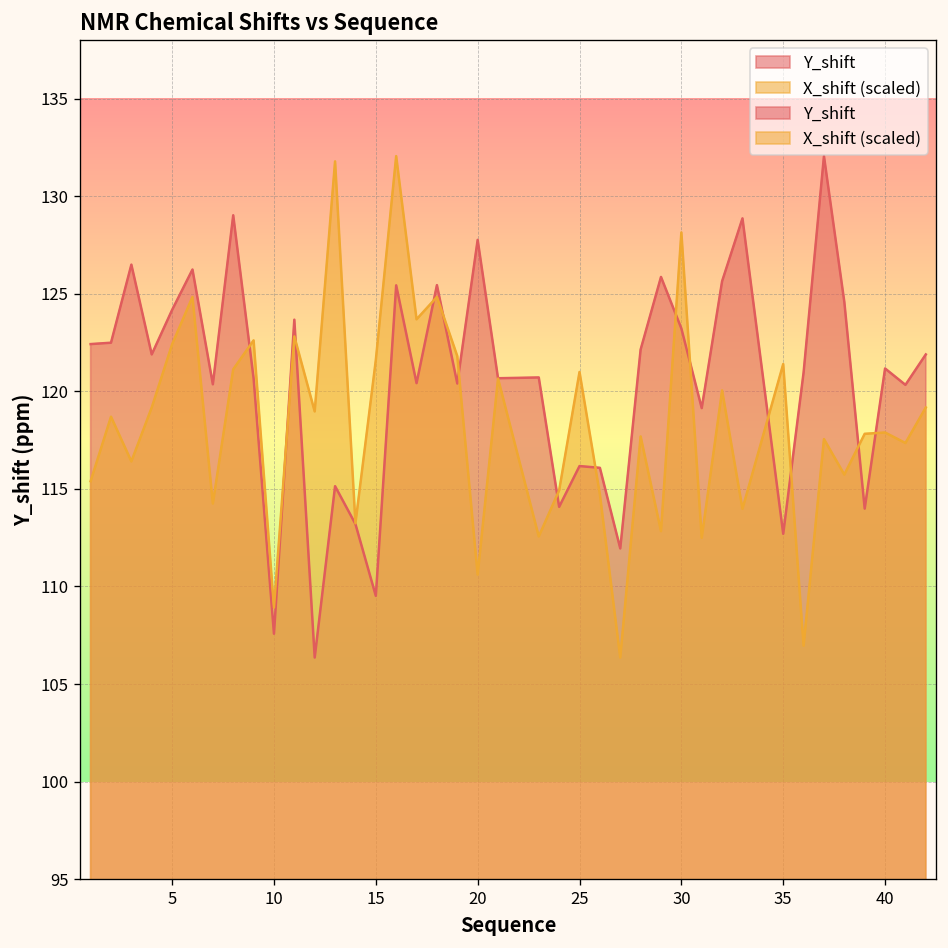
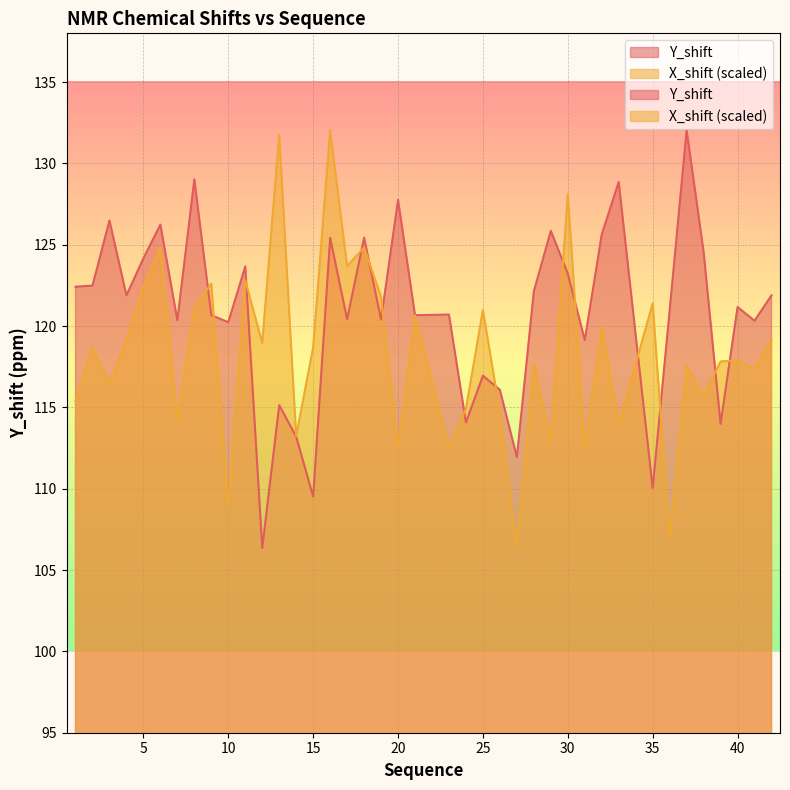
  {
    "Y_shift": {
      "5": 124.2,
-     "10": 107.6,
+     "10": 120.2,
      "15": 109.5,
      "20": 127.8,
-     "25": 116.2,
+     "25": 117.0,
      "30": 123.2,
-     "35": 112.7,
+     "35": 110.1,
      "40": 121.2
    },
    "X_shift (scaled)": {
      "5": 122.4,
      "10": 108.9,
-     "15": 121.6,
-     "20": 110.6,
+     "15": 118.7,
+     "20": 112.5,
      "25": 121.0,
      "30": 128.1,
      "35": 121.4,
      "40": 117.9
    }
  }
